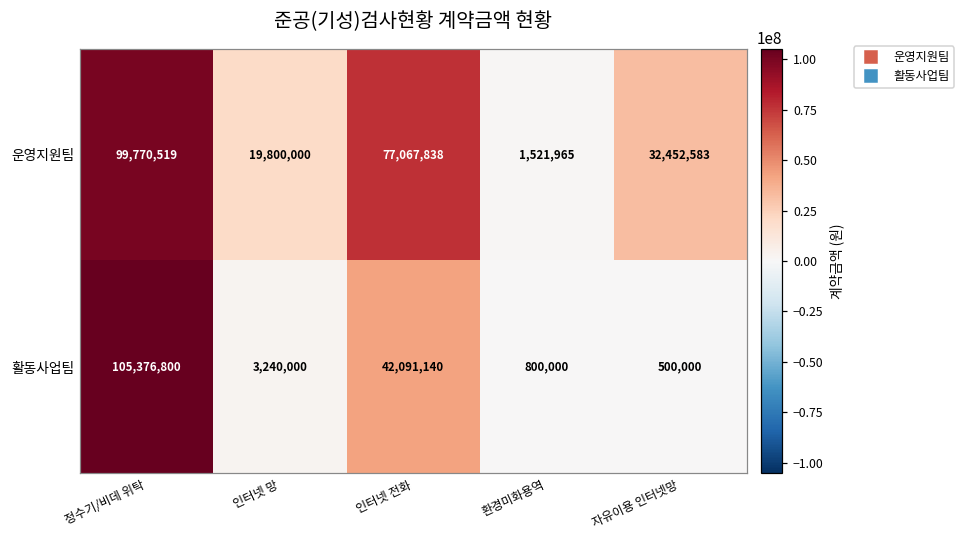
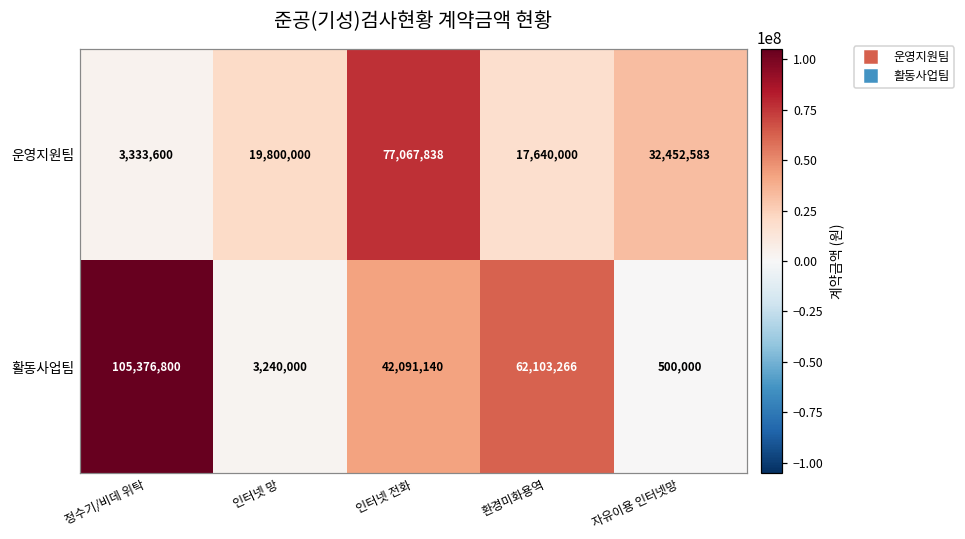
  {
    "운영지원팀": {
-     "정수기/비데 위탁": "99,770,519",
+     "정수기/비데 위탁": "3,333,600",
      "인터넷 망": "19,800,000",
      "인터넷 전화": "77,067,838",
-     "환경미화용역": "1,521,965",
+     "환경미화용역": "17,640,000",
      "자유이용 인터넷망": "32,452,583"
    },
    "활동사업팀": {
      "정수기/비데 위탁": "105,376,800",
      "인터넷 망": "3,240,000",
      "인터넷 전화": "42,091,140",
-     "환경미화용역": "800,000",
+     "환경미화용역": "62,103,266",
      "자유이용 인터넷망": "500,000"
    }
  }
